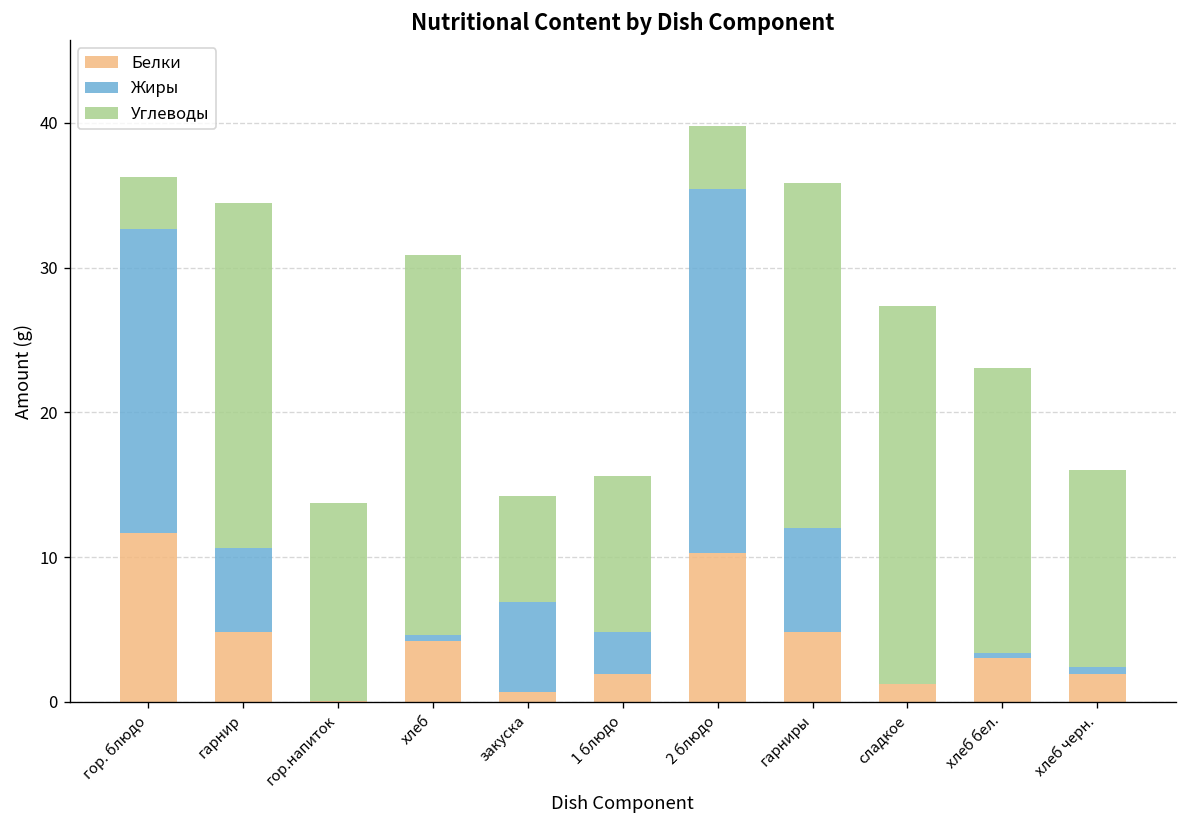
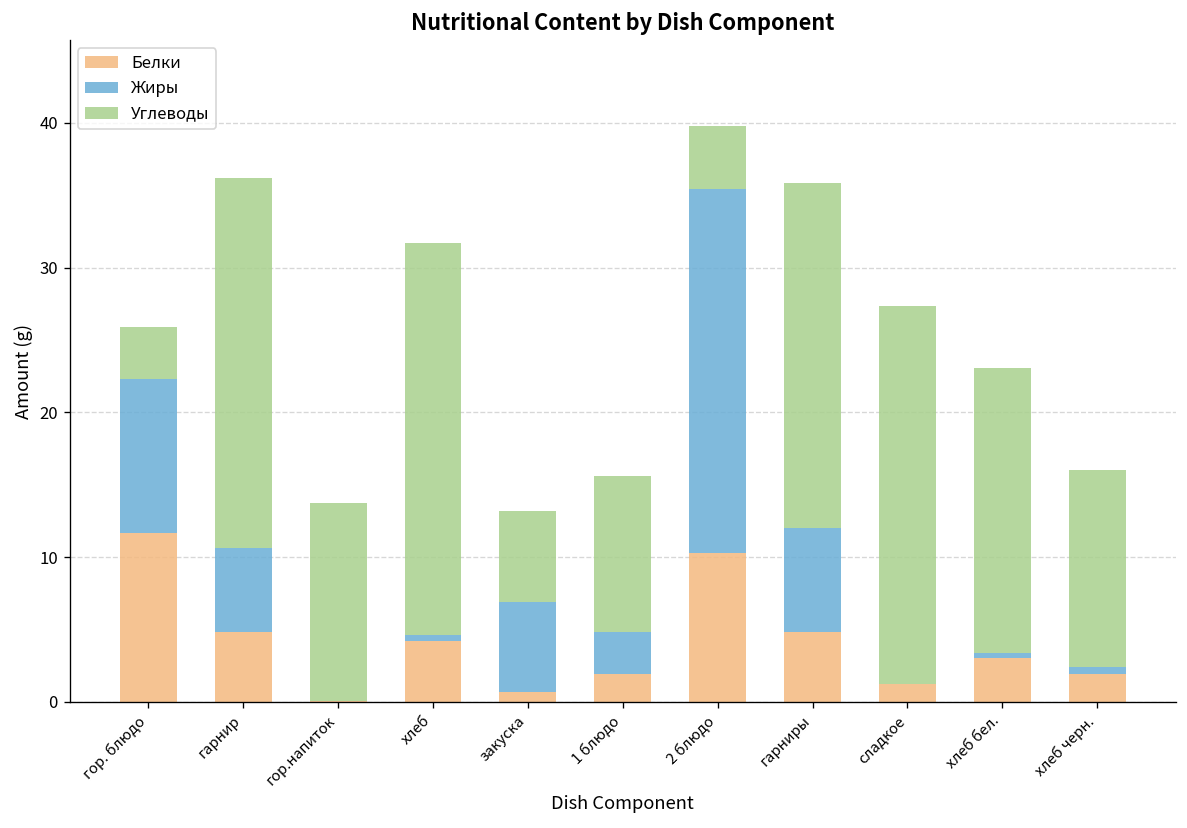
  {
    "Белки": {
      "гор. блюдо": 11.7,
      "гарнир": 4.8,
      "хлеб": 4.2,
      "закуска": 0.7,
      "1 блюдо": 1.9,
      "2 блюдо": 10.3,
      "гарниры": 4.8,
      "сладкое": 1.2,
      "хлеб бел.": 3.0,
      "хлеб черн.": 2.0
    },
    "Жиры": {
-     "гор. блюдо": 20.9,
+     "гор. блюдо": 10.6,
      "гарнир": 5.8,
      "хлеб": 0.4,
      "закуска": 6.2,
      "1 блюдо": 2.9,
      "2 блюдо": 25.1,
      "гарниры": 7.2,
      "сладкое": 0.0,
      "хлеб бел.": 0.3,
      "хлеб черн.": 0.5
    },
    "Углеводы": {
      "гор. блюдо": 3.6,
-     "гарнир": 23.8,
+     "гарнир": 25.6,
      "гор.напиток": 13.7,
-     "хлеб": 26.2,
-     "закуска": 7.3,
+     "хлеб": 27.1,
+     "закуска": 6.3,
      "1 блюдо": 10.7,
      "2 блюдо": 4.3,
      "гарниры": 23.8,
      "сладкое": 26.1,
      "хлеб бел.": 19.7,
      "хлеб черн.": 13.6
    }
  }
